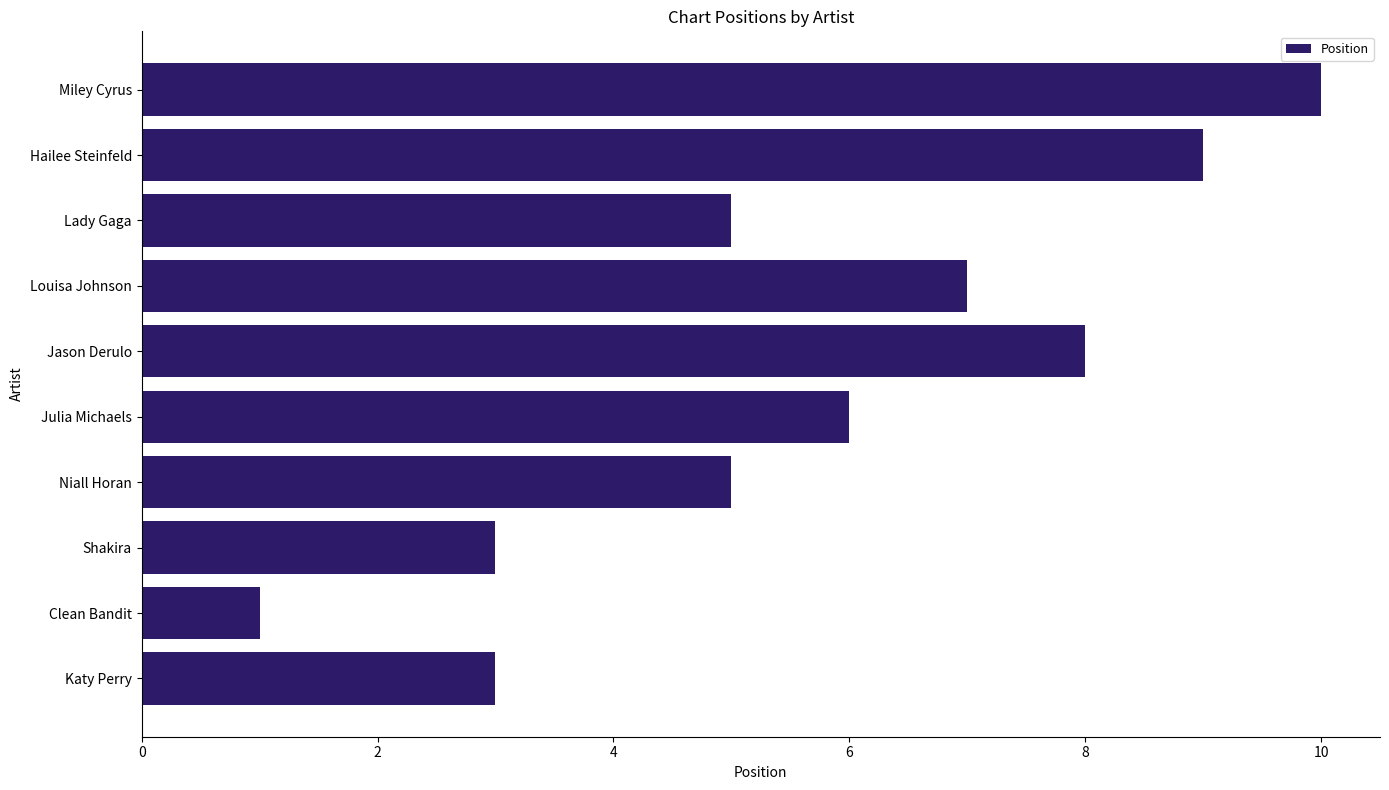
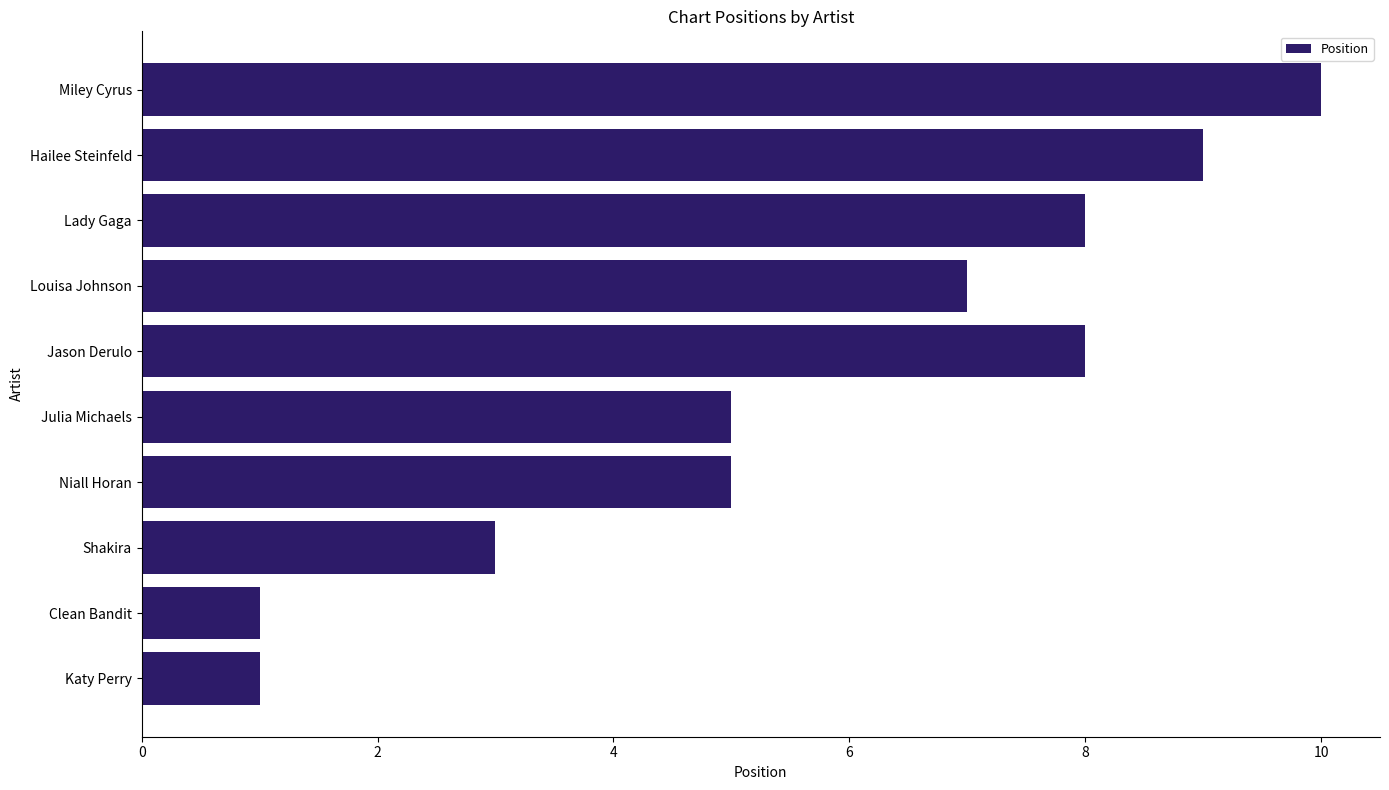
  {
    "Miley Cyrus": 10,
    "Hailee Steinfeld": 9,
-   "Lady Gaga": 5,
+   "Lady Gaga": 8,
    "Louisa Johnson": 7,
    "Jason Derulo": 8,
-   "Julia Michaels": 6,
+   "Julia Michaels": 5,
    "Niall Horan": 5,
    "Shakira": 3,
    "Clean Bandit": 1,
-   "Katy Perry": 3
+   "Katy Perry": 1
  }
